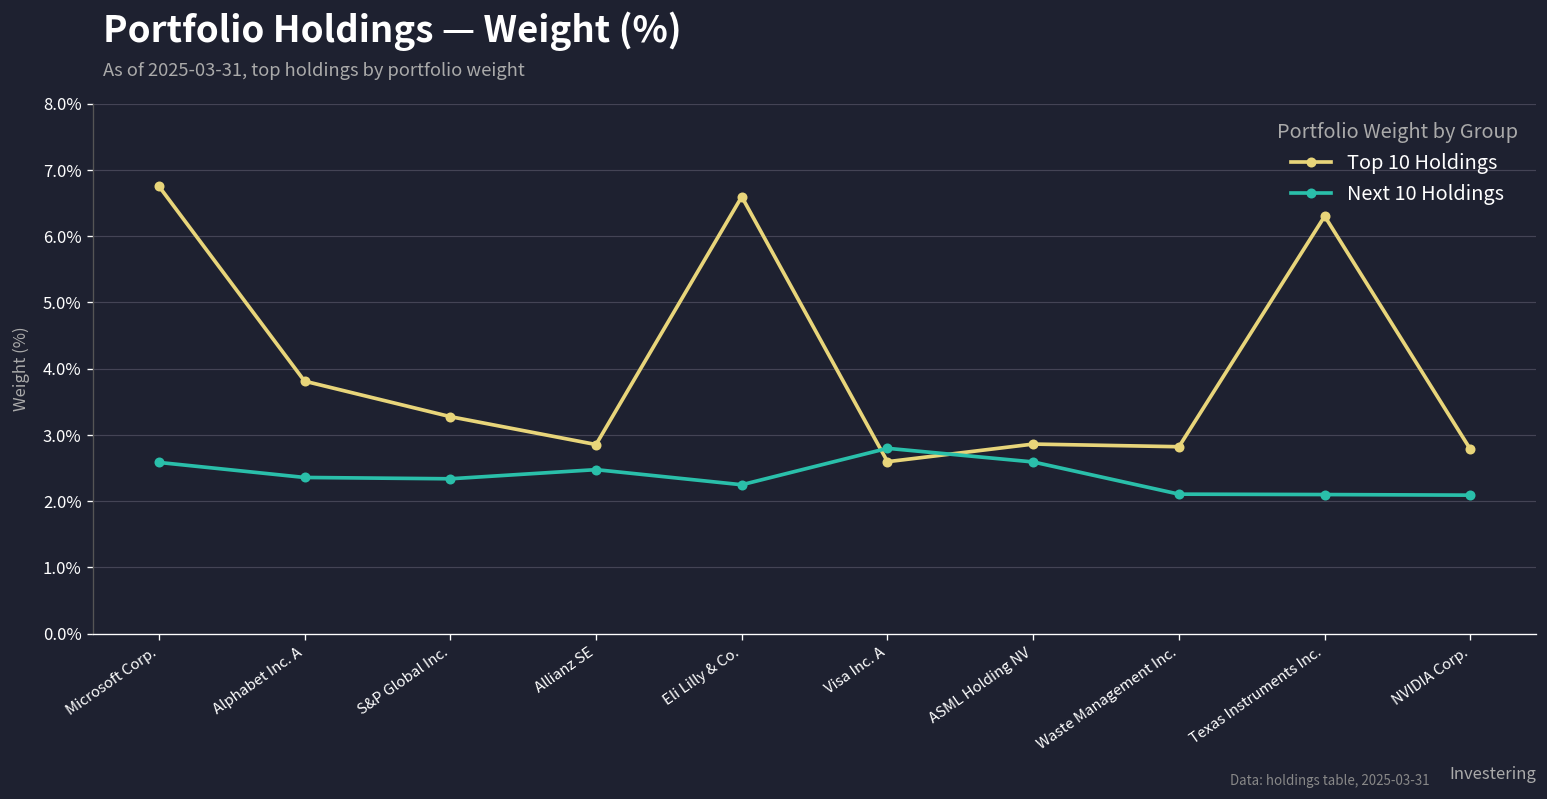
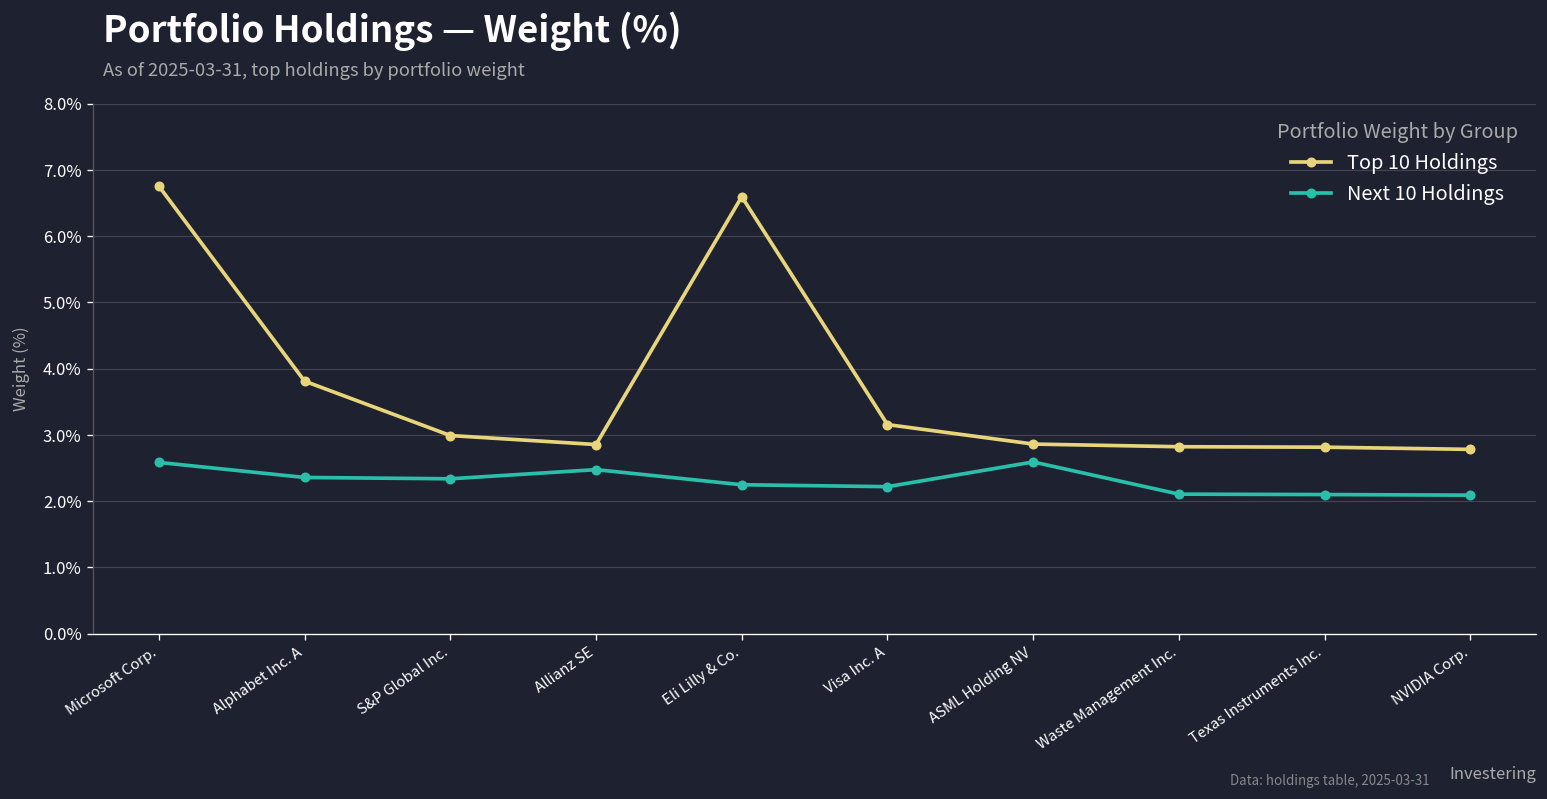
  {
    "Top 10 Holdings": {
      "Microsoft Corp.": "6.8%",
      "Alphabet Inc. A": "3.8%",
-     "S&P Global Inc.": "3.3%",
+     "S&P Global Inc.": "3.0%",
      "Allianz SE": "2.9%",
      "Eli Lilly & Co.": "6.6%",
-     "Visa Inc. A": "2.6%",
+     "Visa Inc. A": "3.2%",
      "ASML Holding NV": "2.9%",
      "Waste Management Inc.": "2.8%",
-     "Texas Instruments Inc.": "6.3%",
+     "Texas Instruments Inc.": "2.8%",
      "NVIDIA Corp.": "2.8%"
    },
    "Next 10 Holdings": {
      "Microsoft Corp.": "2.6%",
      "Alphabet Inc. A": "2.4%",
      "S&P Global Inc.": "2.3%",
      "Allianz SE": "2.5%",
      "Eli Lilly & Co.": "2.2%",
-     "Visa Inc. A": "2.8%",
+     "Visa Inc. A": "2.2%",
      "ASML Holding NV": "2.6%",
      "Waste Management Inc.": "2.1%",
      "Texas Instruments Inc.": "2.1%",
      "NVIDIA Corp.": "2.1%"
    }
  }
